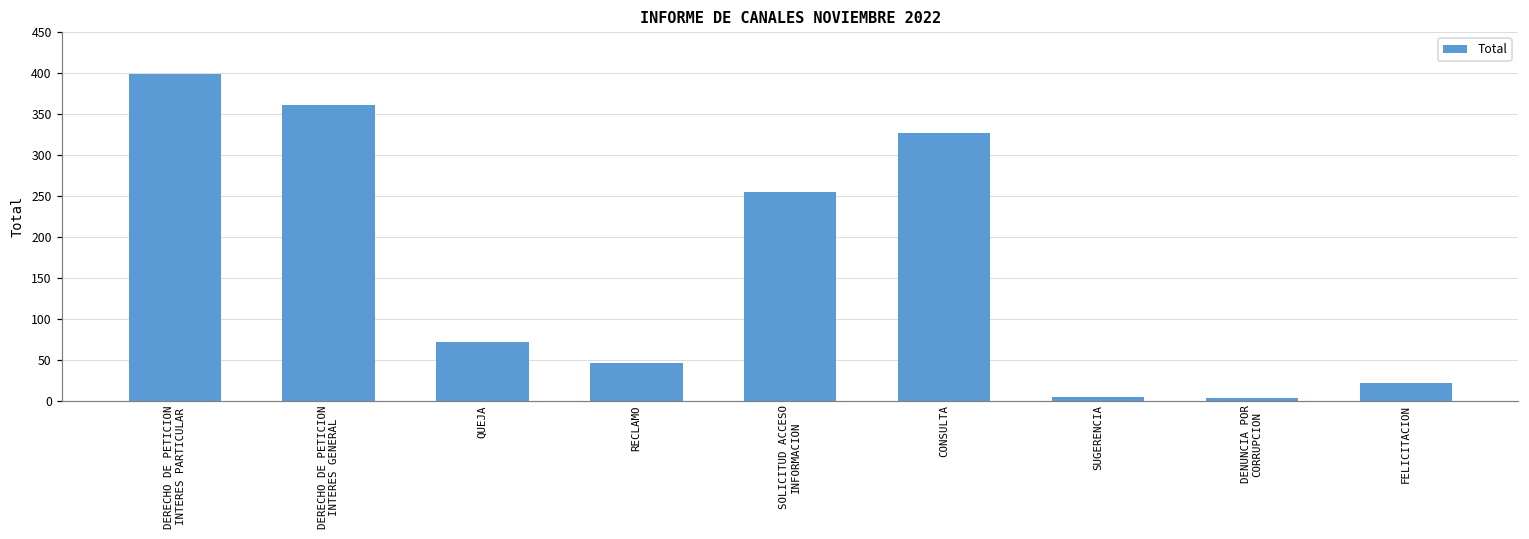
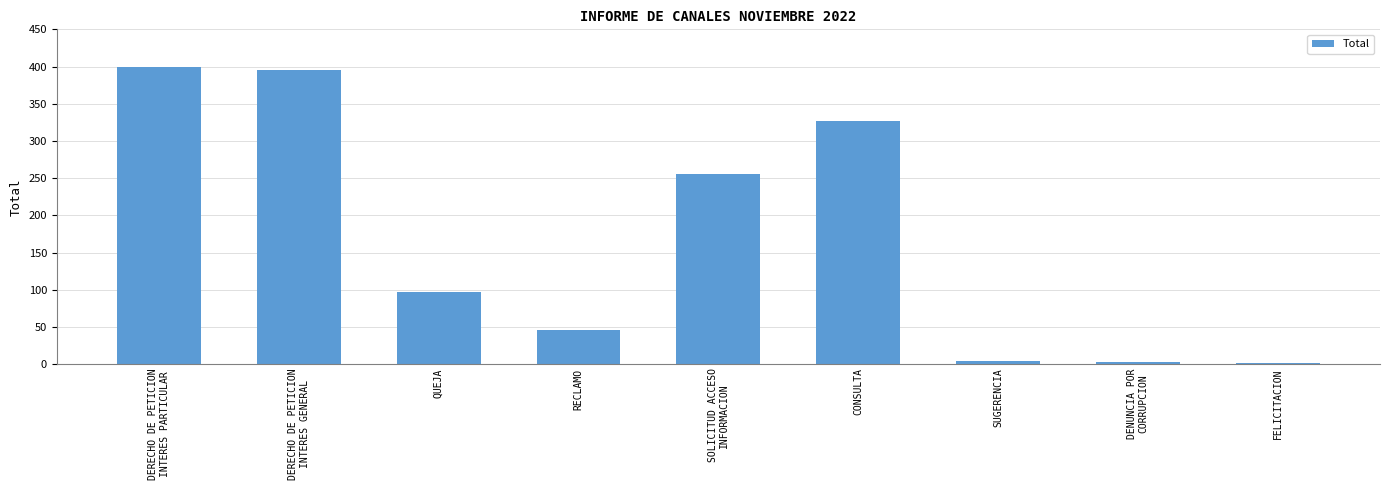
  {
    "DERECHO DE PETICION INTERES PARTICULAR": 400,
-   "DERECHO DE PETICION INTERES GENERAL": 360,
-   "QUEJA": 70,
+   "DERECHO DE PETICION INTERES GENERAL": 400,
+   "QUEJA": 100,
    "RECLAMO": 50,
    "SOLICITUD ACCESO INFORMACION": 260,
    "CONSULTA": 330,
    "SUGERENCIA": 0,
-   "FELICITACION": 20
+   "FELICITACION": 0
  }
